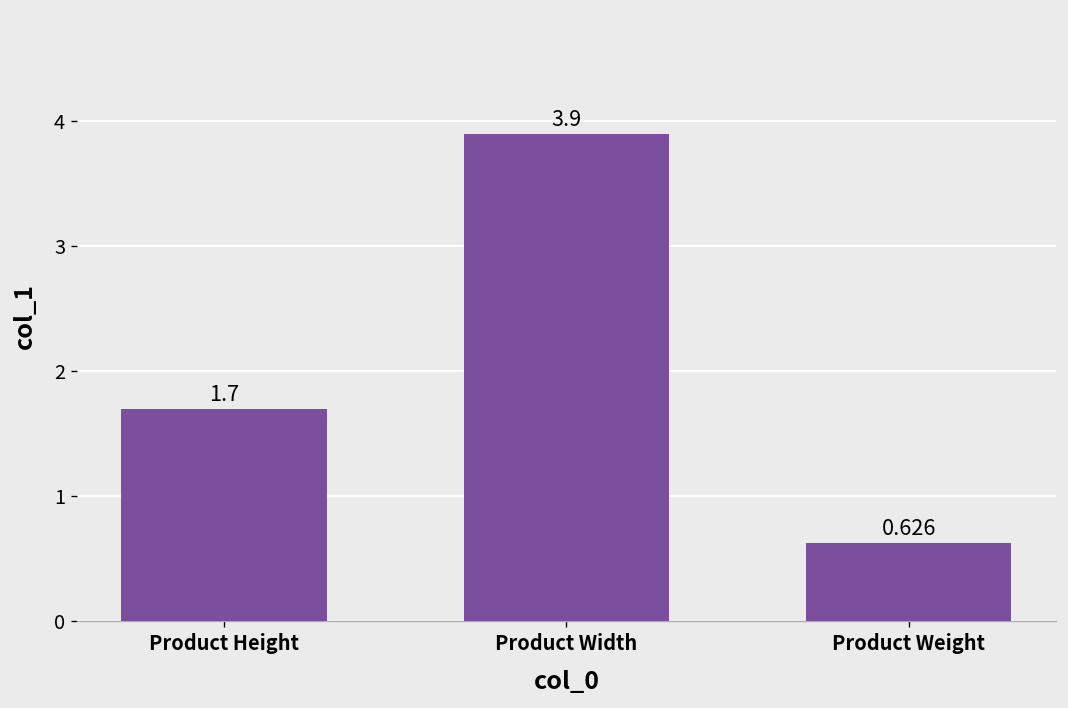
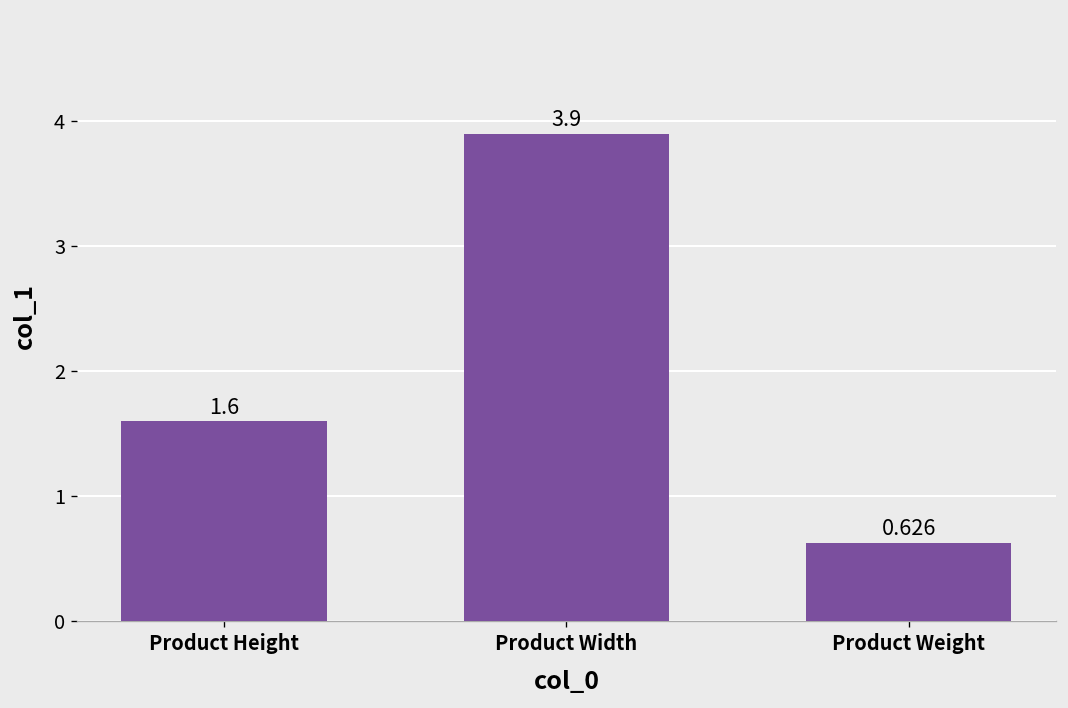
  {
-   "Product Height": 1.7,
+   "Product Height": 1.6,
    "Product Width": 3.9,
    "Product Weight": 0.626
  }
